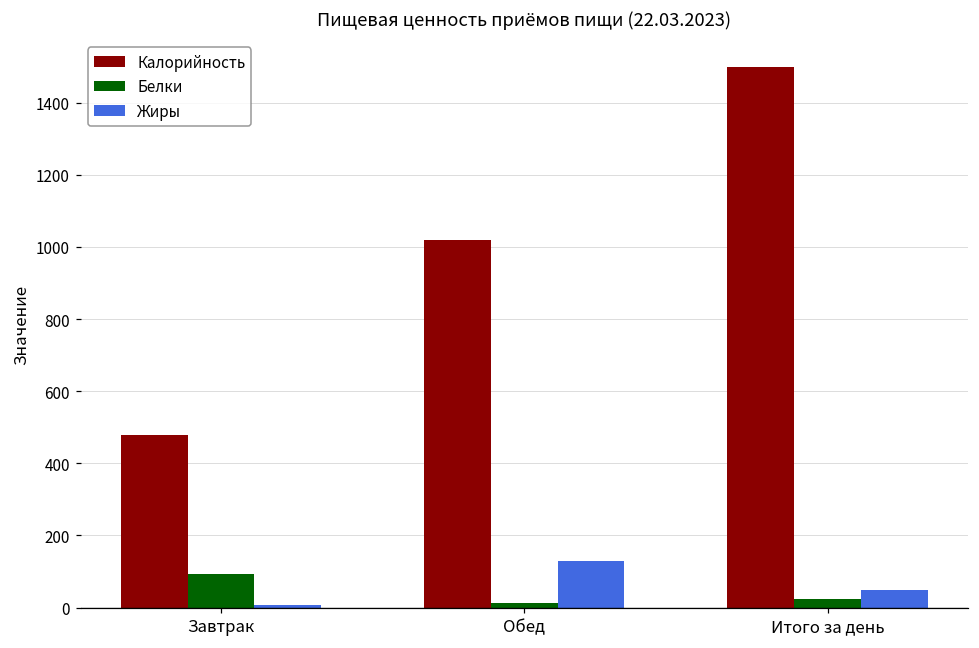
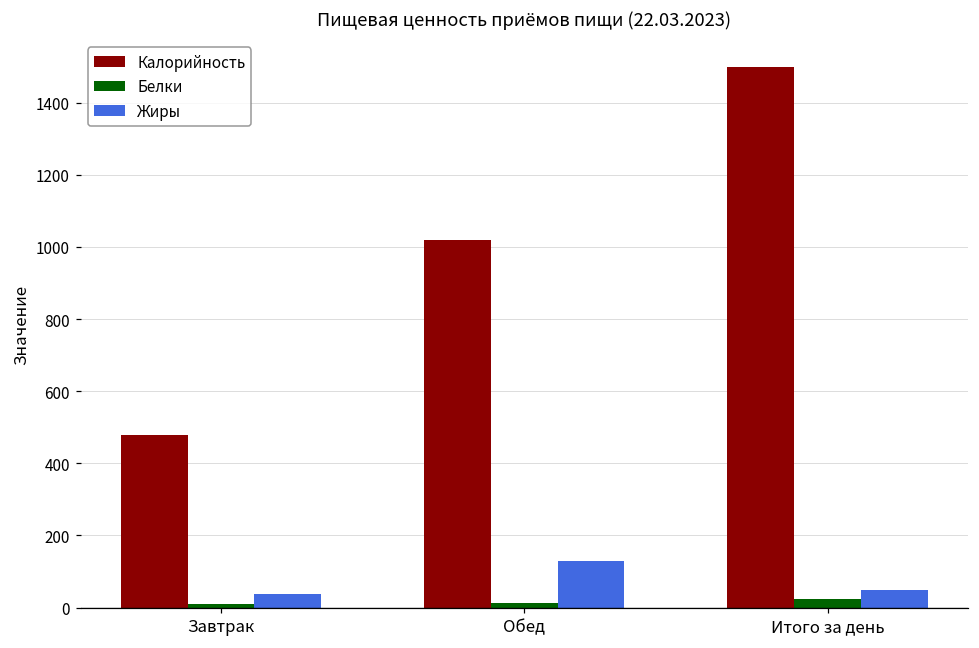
  {
    "Калорийность": {
      "Завтрак": 480,
      "Обед": 1020,
      "Итого за день": 1500
    },
    "Белки": {
-     "Завтрак": 90,
+     "Завтрак": 10,
      "Обед": 10,
      "Итого за день": 20
    },
    "Жиры": {
-     "Завтрак": 10,
+     "Завтрак": 40,
      "Обед": 130,
      "Итого за день": 50
    }
  }
